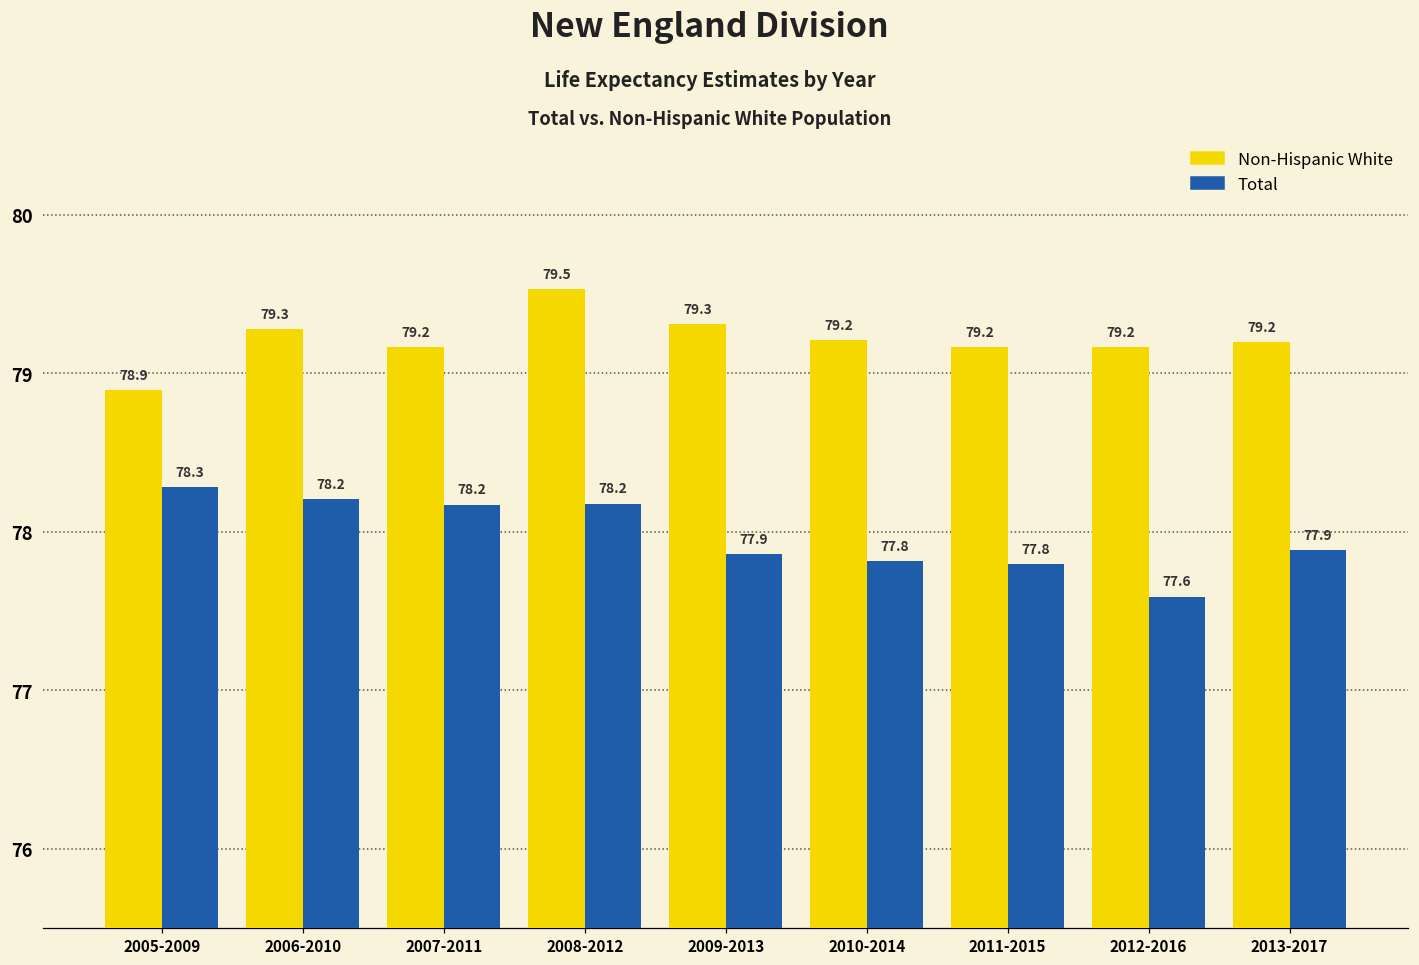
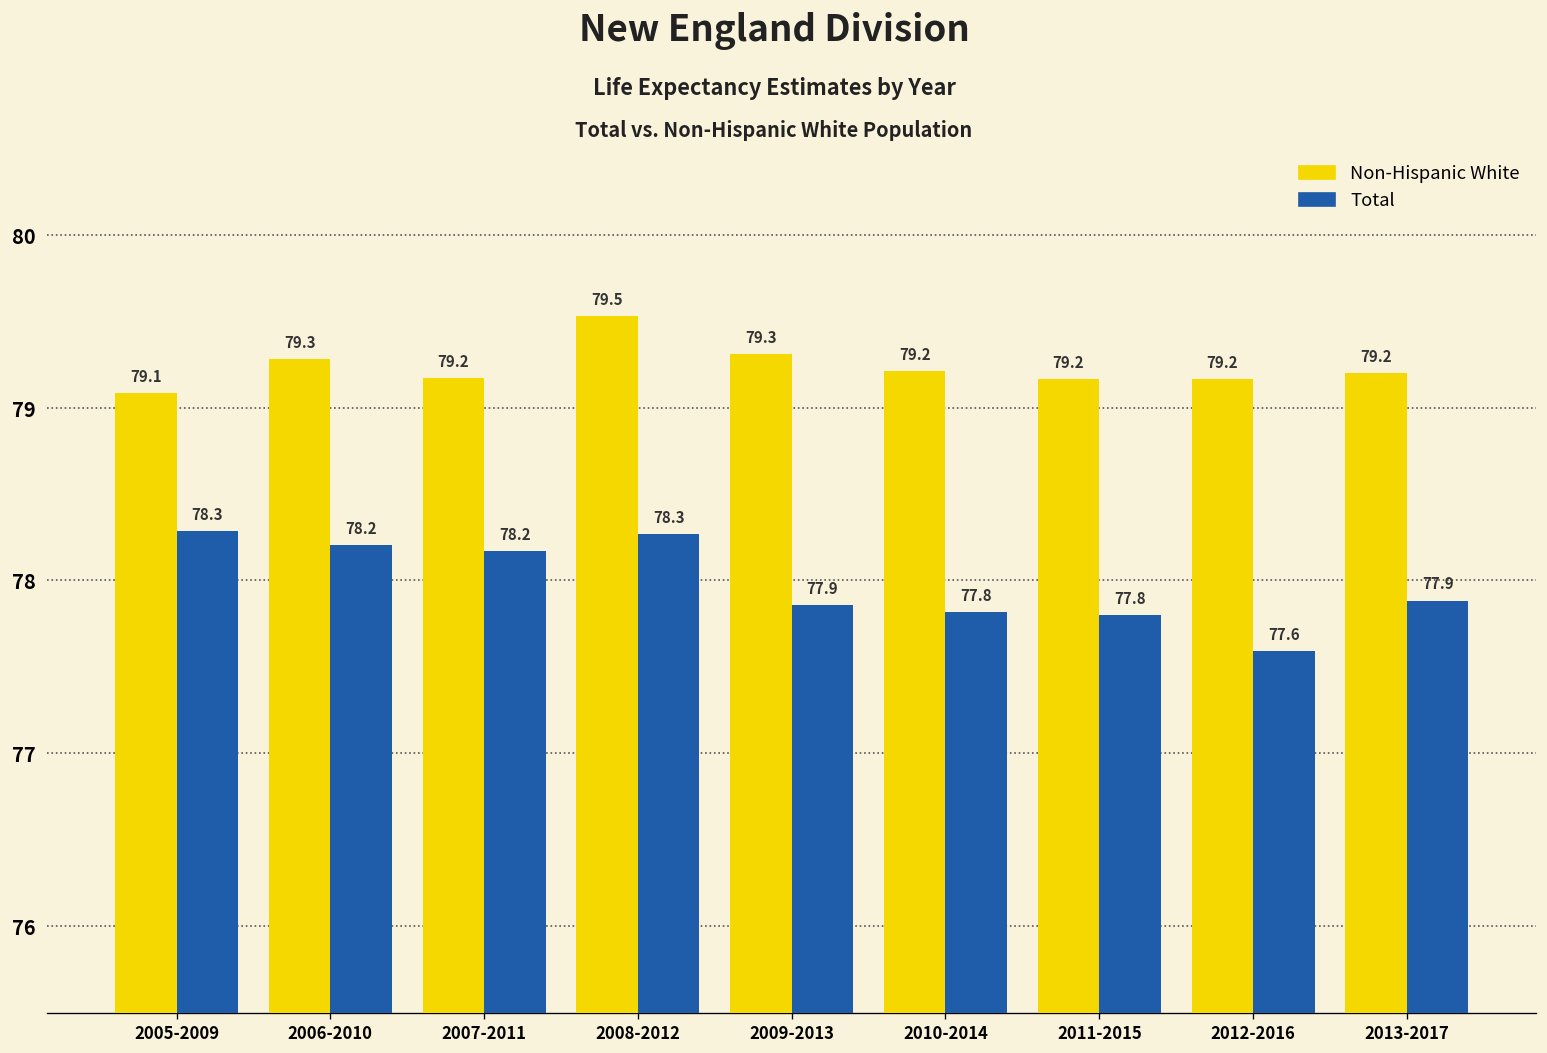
  {
    "Non-Hispanic White": {
-     "2005-2009": 78.9,
+     "2005-2009": 79.1,
      "2006-2010": 79.3,
      "2007-2011": 79.2,
      "2008-2012": 79.5,
      "2009-2013": 79.3,
      "2010-2014": 79.2,
      "2011-2015": 79.2,
      "2012-2016": 79.2,
      "2013-2017": 79.2
    },
    "Total": {
      "2005-2009": 78.3,
      "2006-2010": 78.2,
      "2007-2011": 78.2,
-     "2008-2012": 78.2,
+     "2008-2012": 78.3,
      "2009-2013": 77.9,
      "2010-2014": 77.8,
      "2011-2015": 77.8,
      "2012-2016": 77.6,
      "2013-2017": 77.9
    }
  }
